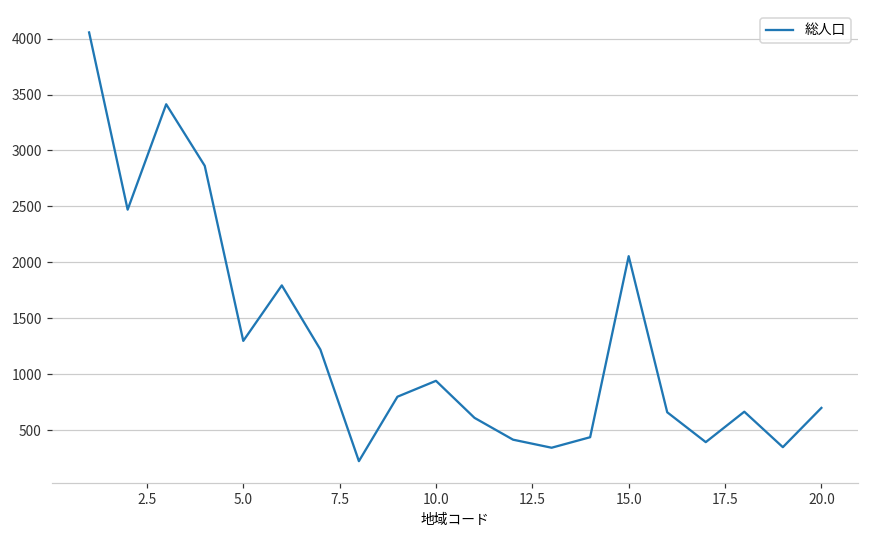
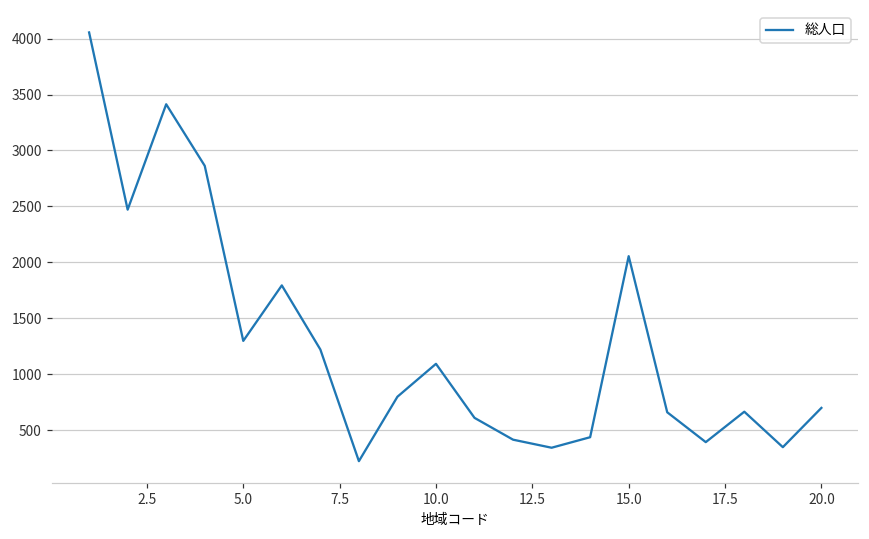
  {
    "5.0": 1300,
-   "10.0": 940,
+   "10.0": 1090,
    "15.0": 2060,
    "20.0": 700
  }
